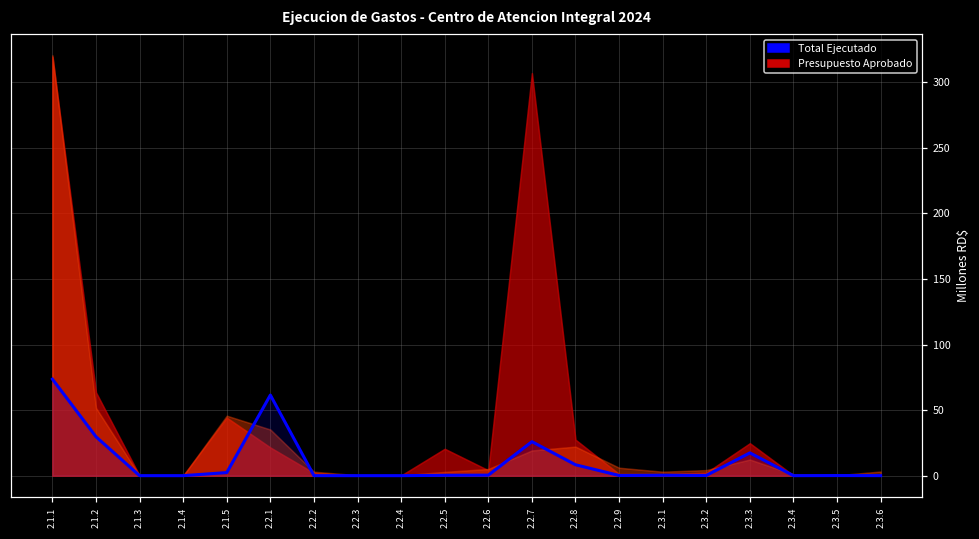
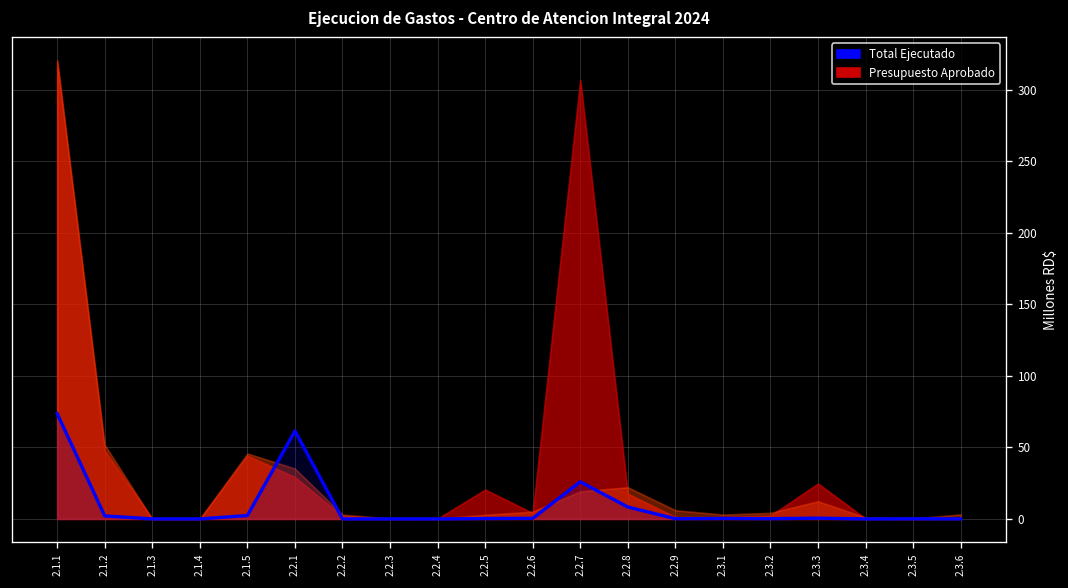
  {
    "Total Ejecutado": {
      "2.1.1": 74,
-     "2.1.2": 30,
+     "2.1.2": 2,
      "2.1.5": 2,
      "2.2.1": 61,
      "2.2.5": 0,
      "2.2.6": 0,
      "2.2.7": 26,
      "2.2.8": 8,
-     "2.3.3": 17
+     "2.3.3": 1
    },
    "Presupuesto Aprobado": {
-     "2.1.2": 64,
-     "2.2.1": 21,
+     "2.1.2": 48,
+     "2.2.1": 29,
      "2.2.5": 20,
      "2.2.7": 307,
-     "2.2.8": 27,
+     "2.2.8": 18,
      "2.3.3": 25
    }
  }
